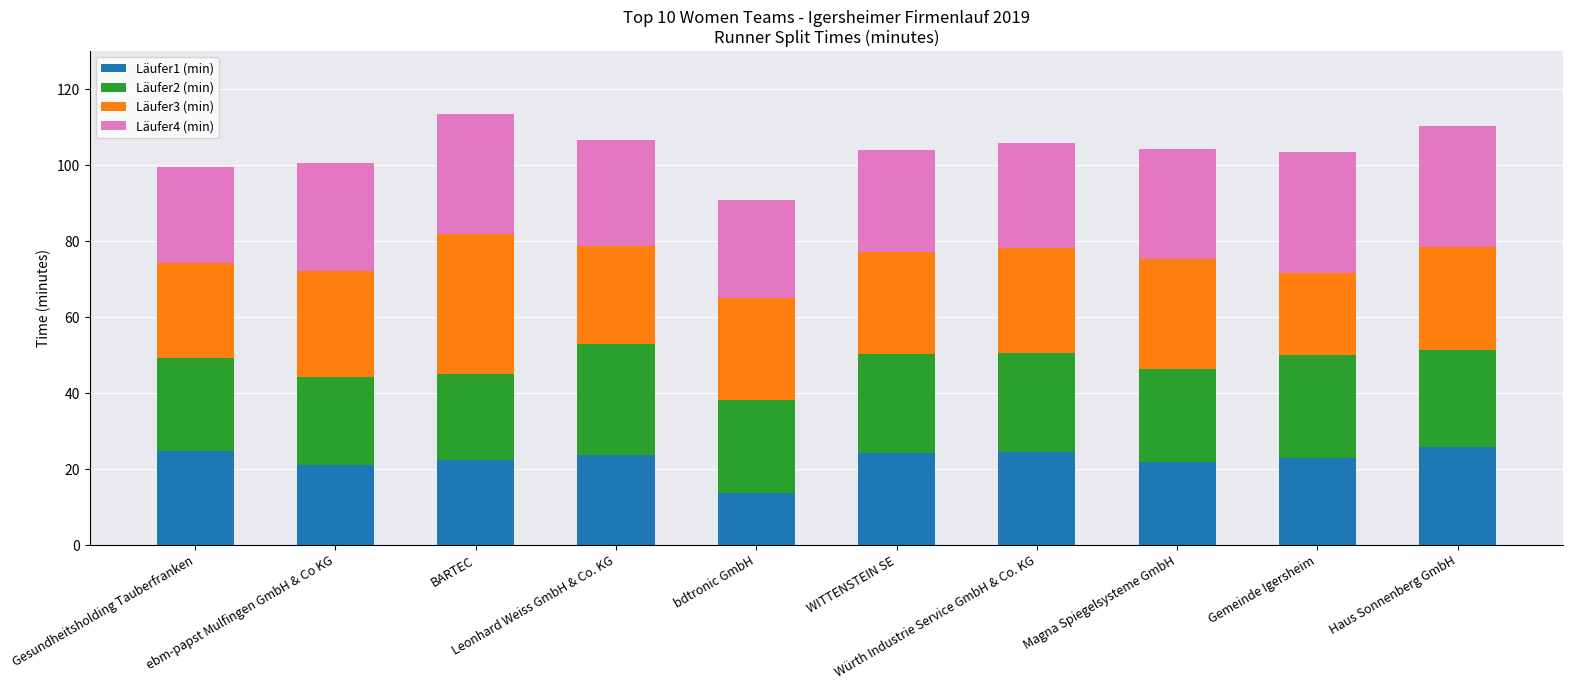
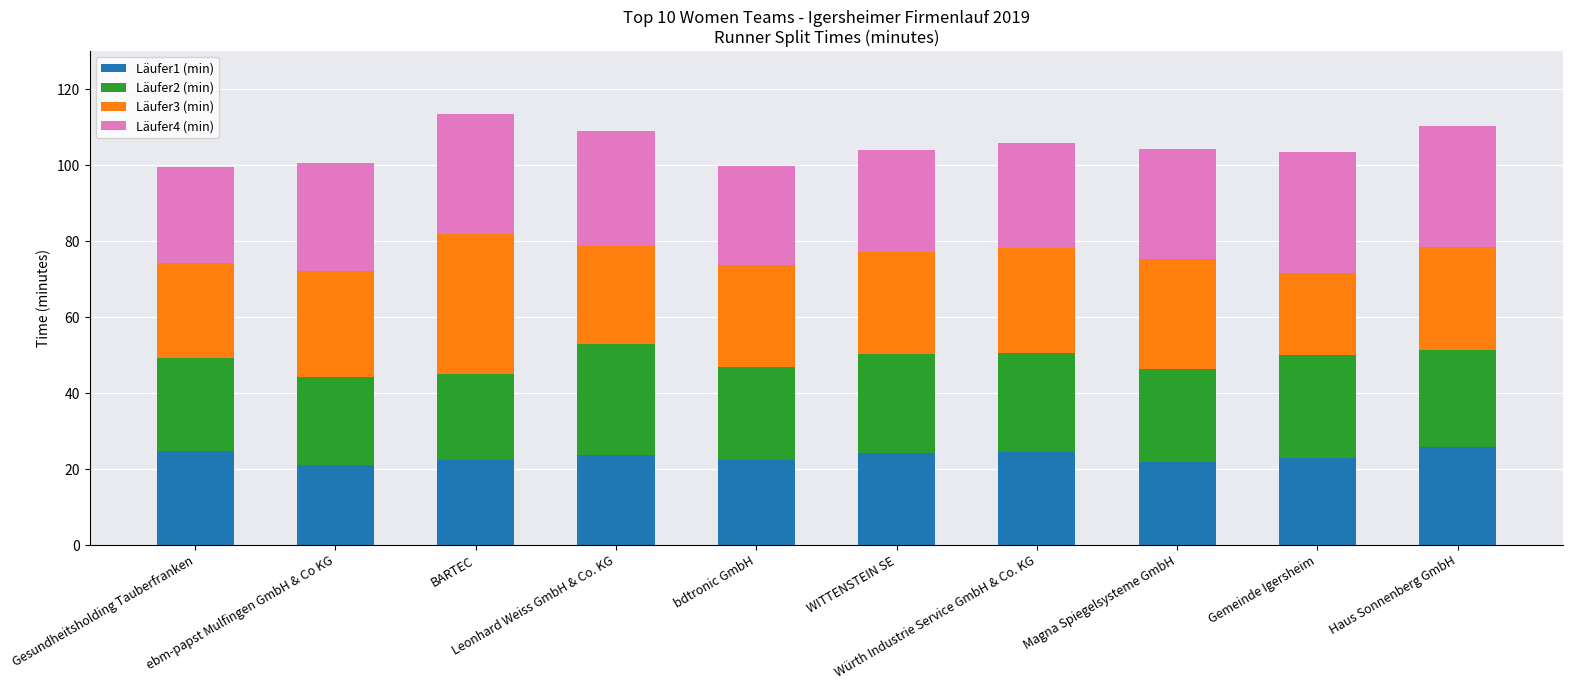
  {
    "Läufer1 (min)": {
      "Gesundheitsholding Tauberfranken": 25,
      "ebm-papst Mulfingen GmbH & Co KG": 21,
      "BARTEC": 22,
      "Leonhard Weiss GmbH & Co. KG": 24,
-     "bdtronic GmbH": 14,
+     "bdtronic GmbH": 22,
      "WITTENSTEIN SE": 24,
      "Würth Industrie Service GmbH & Co. KG": 24,
      "Magna Spiegelsysteme GmbH": 22,
      "Gemeinde Igersheim": 23,
      "Haus Sonnenberg GmbH": 26
    },
    "Läufer2 (min)": {
      "Gesundheitsholding Tauberfranken": 25,
      "ebm-papst Mulfingen GmbH & Co KG": 23,
      "BARTEC": 23,
      "Leonhard Weiss GmbH & Co. KG": 29,
      "bdtronic GmbH": 24,
      "WITTENSTEIN SE": 26,
      "Würth Industrie Service GmbH & Co. KG": 26,
      "Magna Spiegelsysteme GmbH": 25,
      "Gemeinde Igersheim": 27,
      "Haus Sonnenberg GmbH": 26
    },
    "Läufer3 (min)": {
      "Gesundheitsholding Tauberfranken": 25,
      "ebm-papst Mulfingen GmbH & Co KG": 28,
      "BARTEC": 37,
      "Leonhard Weiss GmbH & Co. KG": 26,
      "bdtronic GmbH": 27,
      "WITTENSTEIN SE": 27,
      "Würth Industrie Service GmbH & Co. KG": 28,
      "Magna Spiegelsysteme GmbH": 29,
      "Gemeinde Igersheim": 22,
      "Haus Sonnenberg GmbH": 27
    },
    "Läufer4 (min)": {
      "Gesundheitsholding Tauberfranken": 25,
      "ebm-papst Mulfingen GmbH & Co KG": 29,
      "BARTEC": 32,
-     "Leonhard Weiss GmbH & Co. KG": 28,
+     "Leonhard Weiss GmbH & Co. KG": 30,
      "bdtronic GmbH": 26,
      "WITTENSTEIN SE": 27,
      "Würth Industrie Service GmbH & Co. KG": 28,
      "Magna Spiegelsysteme GmbH": 29,
      "Gemeinde Igersheim": 32,
      "Haus Sonnenberg GmbH": 32
    }
  }
